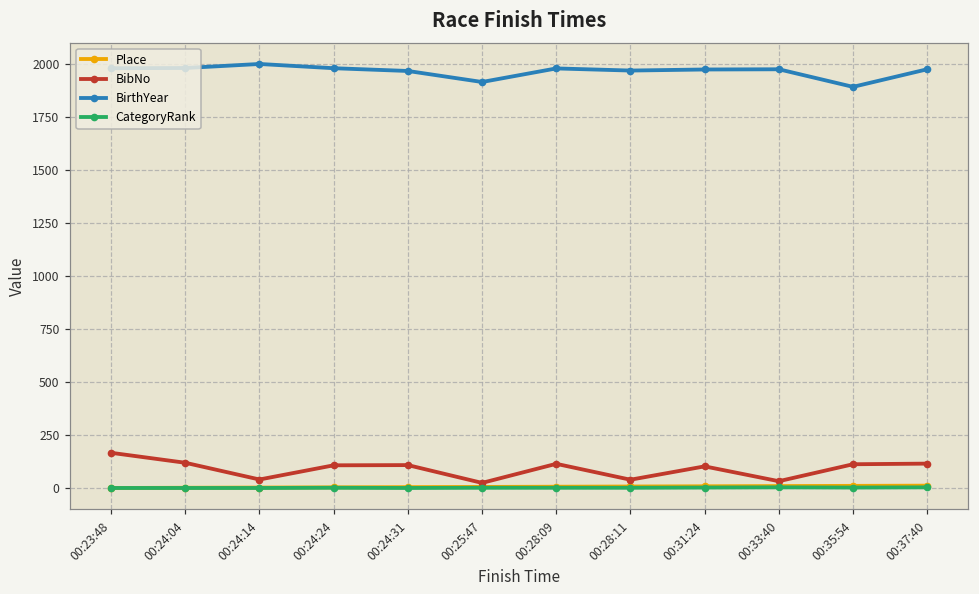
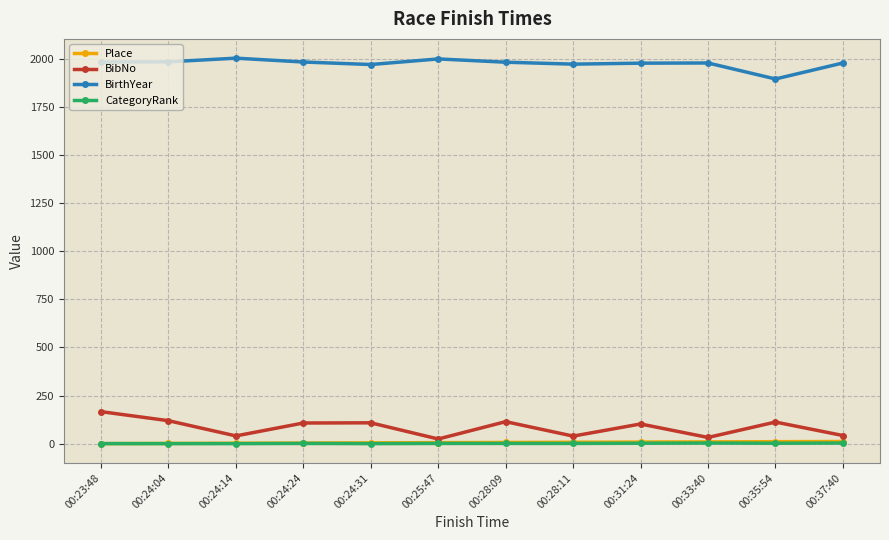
  {
    "BibNo": {
      "00:23:48": 170,
      "00:24:04": 120,
      "00:24:14": 40,
      "00:24:24": 110,
      "00:24:31": 110,
      "00:25:47": 30,
      "00:28:09": 120,
      "00:28:11": 40,
      "00:31:24": 100,
      "00:33:40": 30,
      "00:35:54": 110,
-     "00:37:40": 120
+     "00:37:40": 40
    },
    "BirthYear": {
      "00:24:14": 2000,
      "00:24:24": 1980,
      "00:24:31": 1970,
-     "00:25:47": 1920,
+     "00:25:47": 2000,
      "00:28:09": 1980,
      "00:28:11": 1970,
      "00:31:24": 1980,
      "00:33:40": 1980,
      "00:35:54": 1890,
      "00:37:40": 1980
    }
  }
